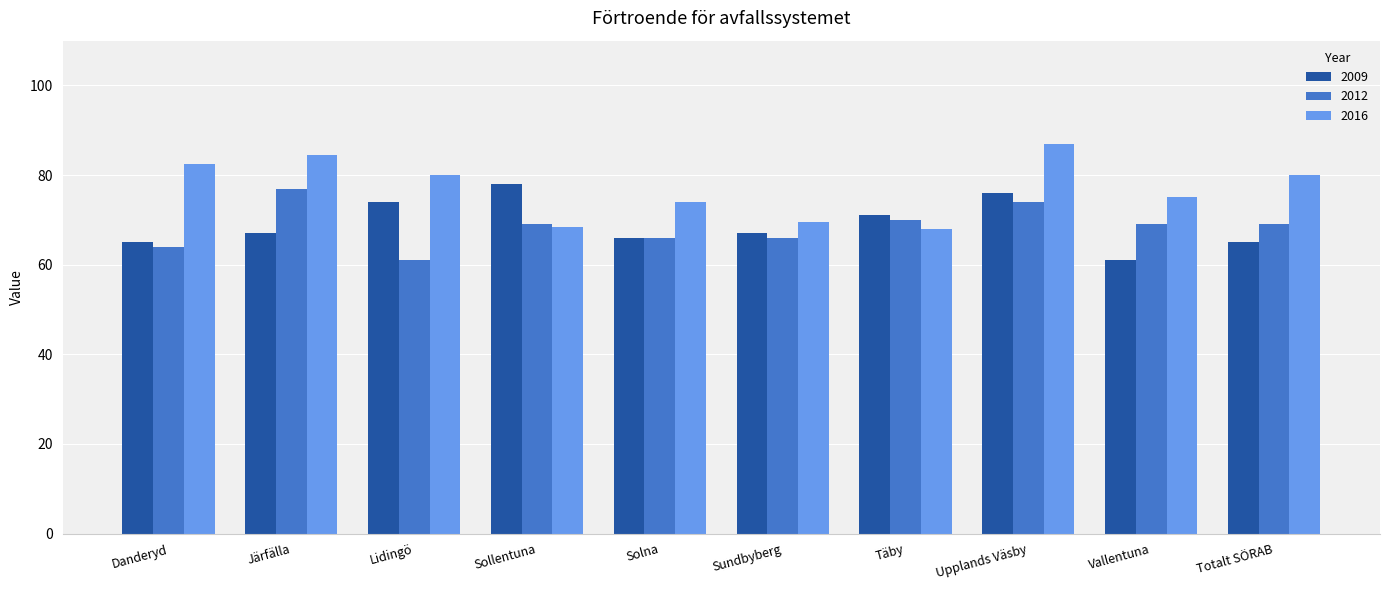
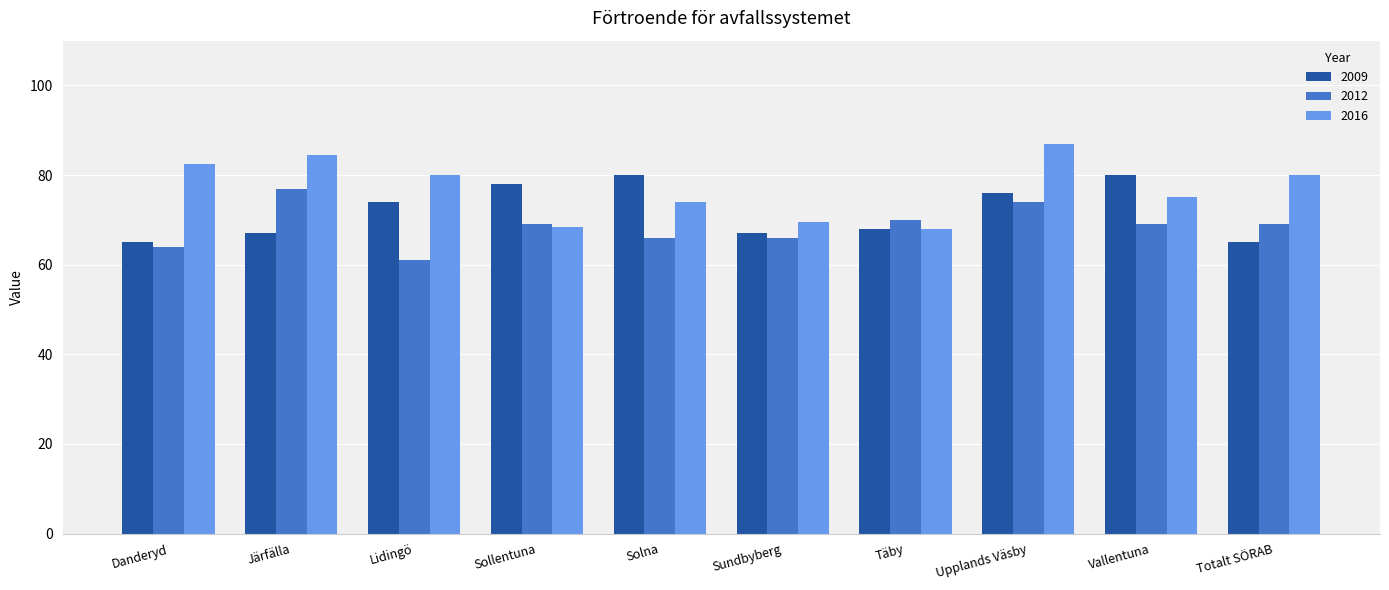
  {
    "2009": {
      "Danderyd": 65,
      "Järfälla": 67,
      "Lidingö": 74,
      "Sollentuna": 78,
-     "Solna": 66,
+     "Solna": 80,
      "Sundbyberg": 67,
-     "Täby": 71,
+     "Täby": 68,
      "Upplands Väsby": 76,
-     "Vallentuna": 61,
+     "Vallentuna": 80,
      "Totalt SÖRAB": 65
    }
  }
